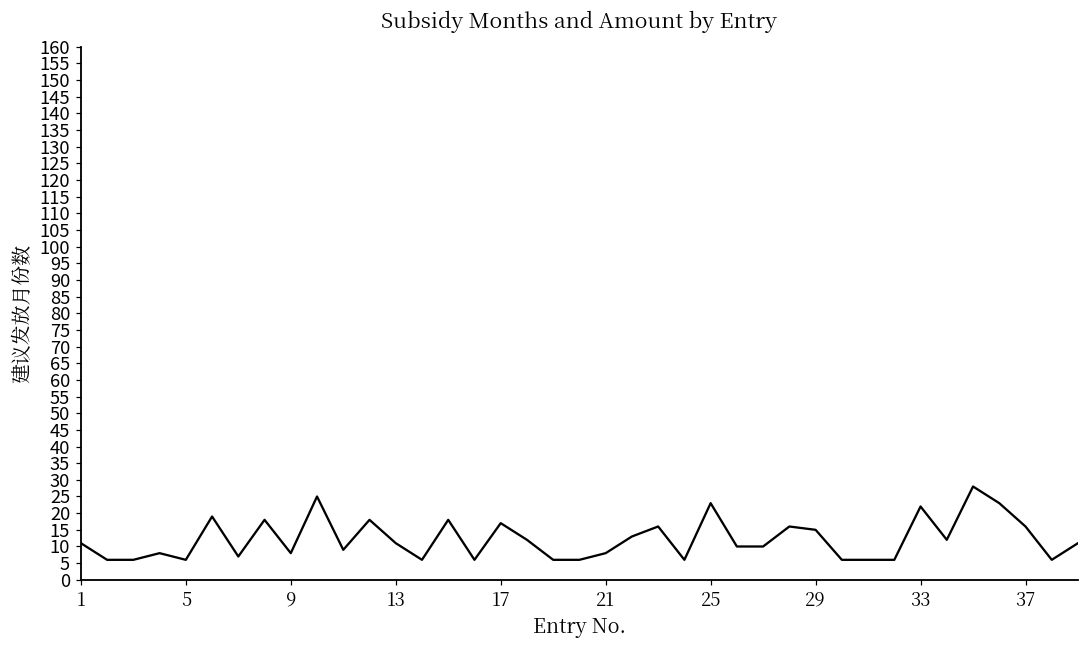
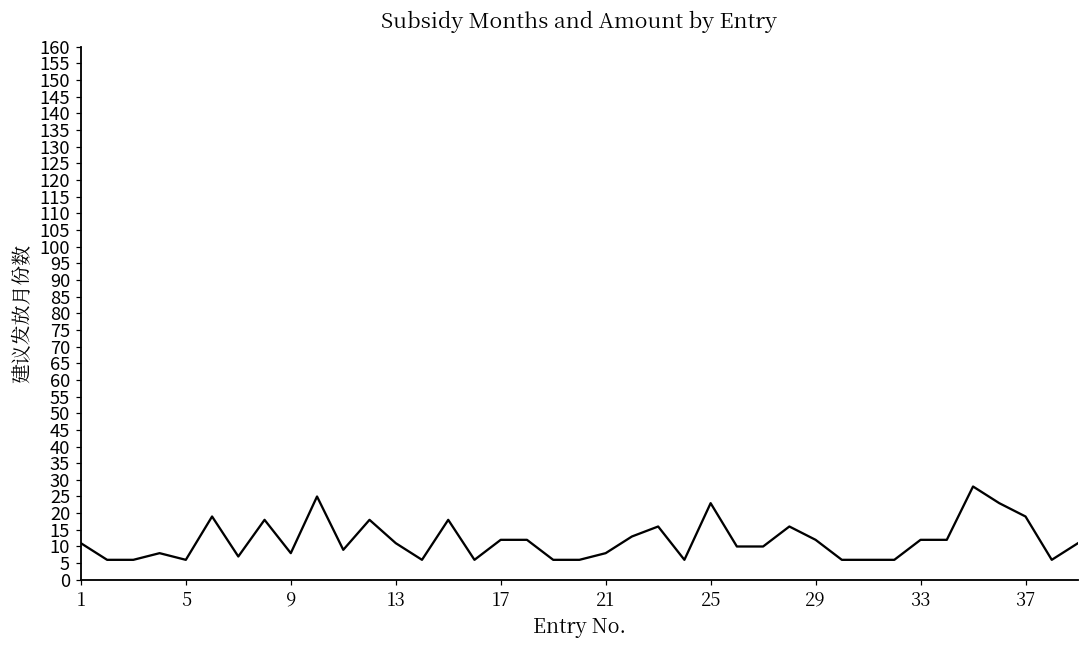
  {
    "1": 11,
    "5": 6,
    "9": 8,
    "13": 11,
-   "17": 17,
+   "17": 12,
    "21": 8,
    "25": 23,
-   "29": 15,
-   "33": 22,
-   "37": 16
+   "29": 12,
+   "33": 12,
+   "37": 19
  }
